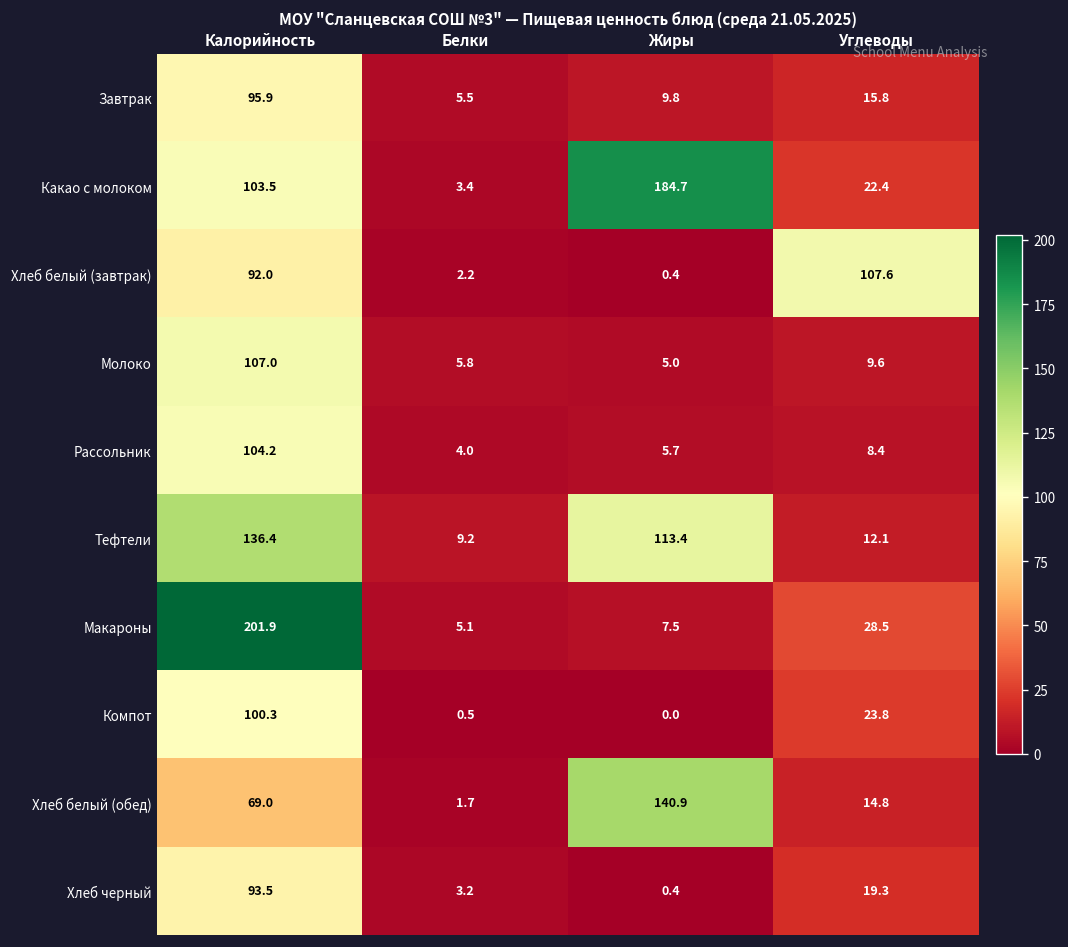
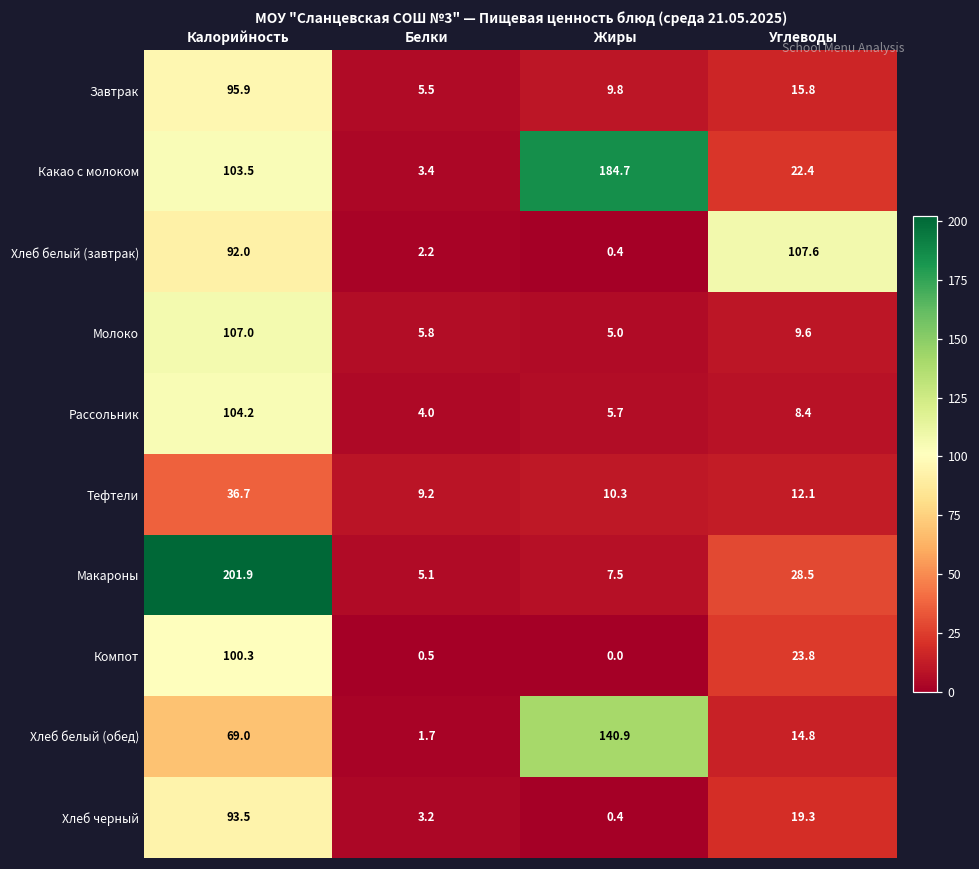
  {
    "Завтрак": {
      "Калорийность": 95.9,
      "Белки": 5.5,
      "Жиры": 9.8,
      "Углеводы": 15.8
    },
    "Какао с молоком": {
      "Калорийность": 103.5,
      "Белки": 3.4,
      "Жиры": 184.7,
      "Углеводы": 22.4
    },
    "Хлеб белый (завтрак)": {
      "Калорийность": 92.0,
      "Белки": 2.2,
      "Жиры": 0.4,
      "Углеводы": 107.6
    },
    "Молоко": {
      "Калорийность": 107.0,
      "Белки": 5.8,
      "Жиры": 5.0,
      "Углеводы": 9.6
    },
    "Рассольник": {
      "Калорийность": 104.2,
      "Белки": 4.0,
      "Жиры": 5.7,
      "Углеводы": 8.4
    },
    "Тефтели": {
-     "Калорийность": 136.4,
+     "Калорийность": 36.7,
      "Белки": 9.2,
-     "Жиры": 113.4,
+     "Жиры": 10.3,
      "Углеводы": 12.1
    },
    "Макароны": {
      "Калорийность": 201.9,
      "Белки": 5.1,
      "Жиры": 7.5,
      "Углеводы": 28.5
    },
    "Компот": {
      "Калорийность": 100.3,
      "Белки": 0.5,
      "Жиры": 0.0,
      "Углеводы": 23.8
    },
    "Хлеб белый (обед)": {
      "Калорийность": 69.0,
      "Белки": 1.7,
      "Жиры": 140.9,
      "Углеводы": 14.8
    },
    "Хлеб черный": {
      "Калорийность": 93.5,
      "Белки": 3.2,
      "Жиры": 0.4,
      "Углеводы": 19.3
    }
  }
